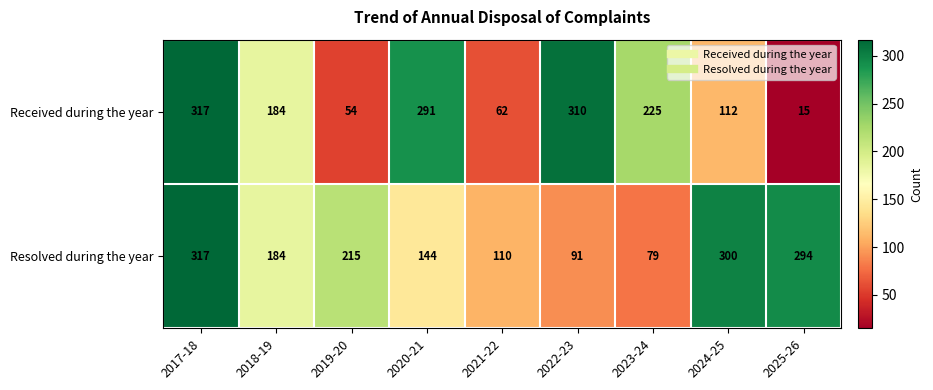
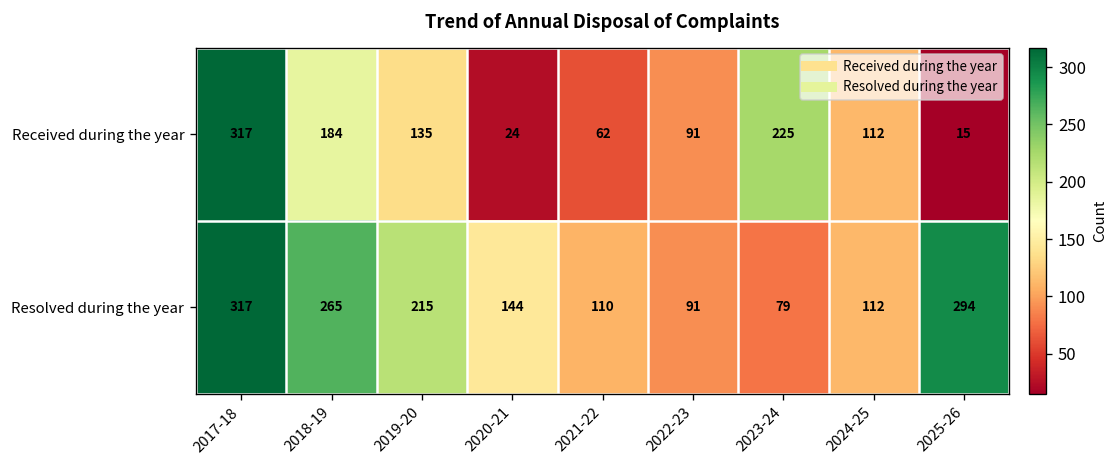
  {
    "Received during the year": {
      "2017-18": 317,
      "2018-19": 184,
-     "2019-20": 54,
-     "2020-21": 291,
+     "2019-20": 135,
+     "2020-21": 24,
      "2021-22": 62,
-     "2022-23": 310,
+     "2022-23": 91,
      "2023-24": 225,
      "2024-25": 112,
      "2025-26": 15
    },
    "Resolved during the year": {
      "2017-18": 317,
-     "2018-19": 184,
+     "2018-19": 265,
      "2019-20": 215,
      "2020-21": 144,
      "2021-22": 110,
      "2022-23": 91,
      "2023-24": 79,
-     "2024-25": 300,
+     "2024-25": 112,
      "2025-26": 294
    }
  }
